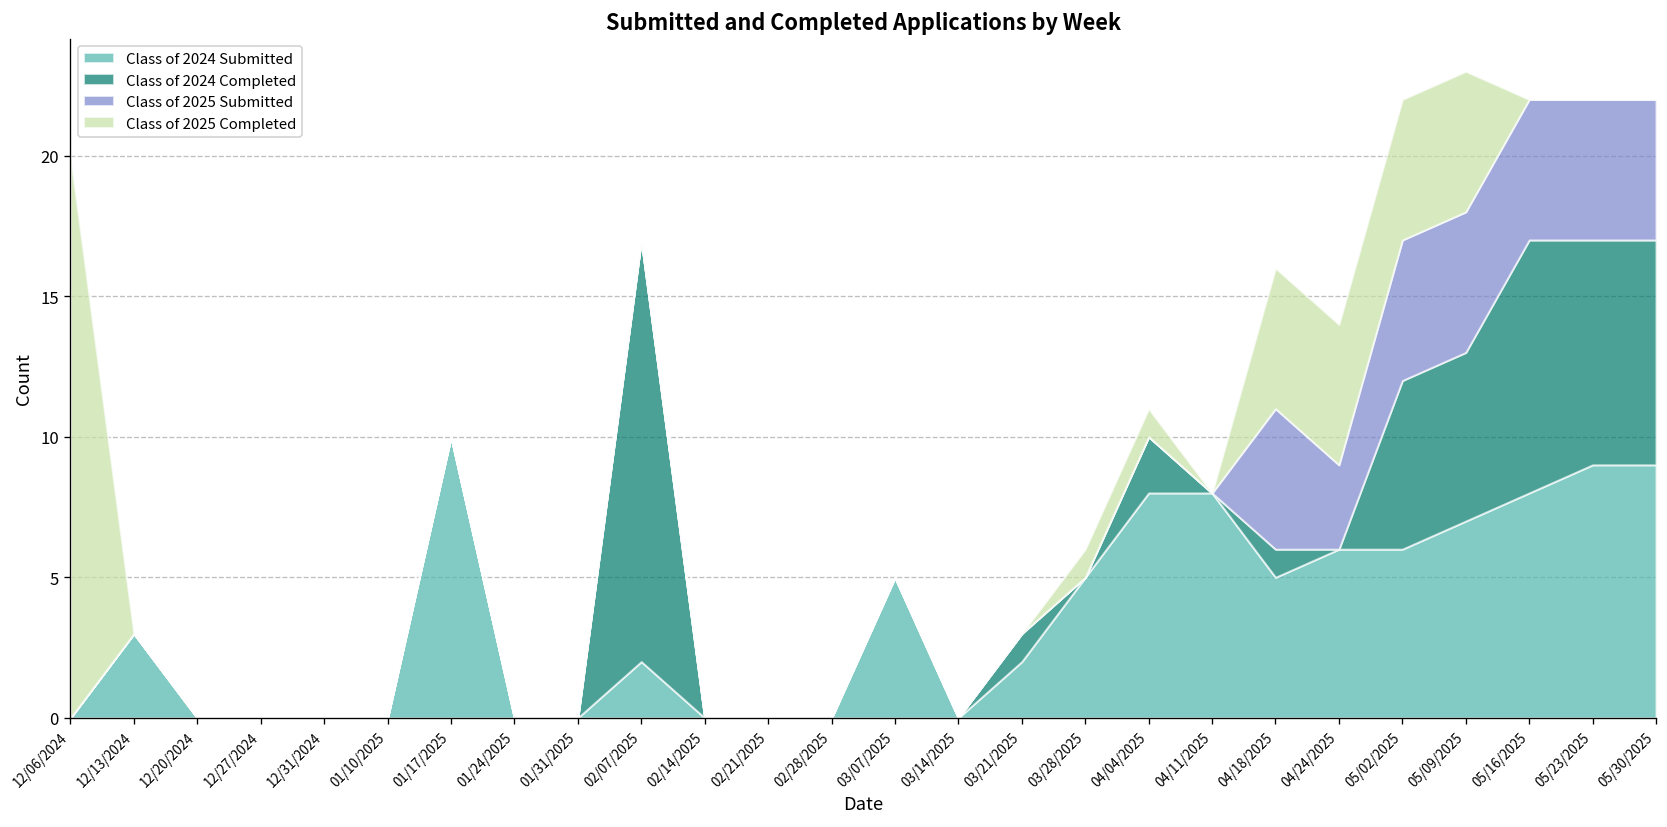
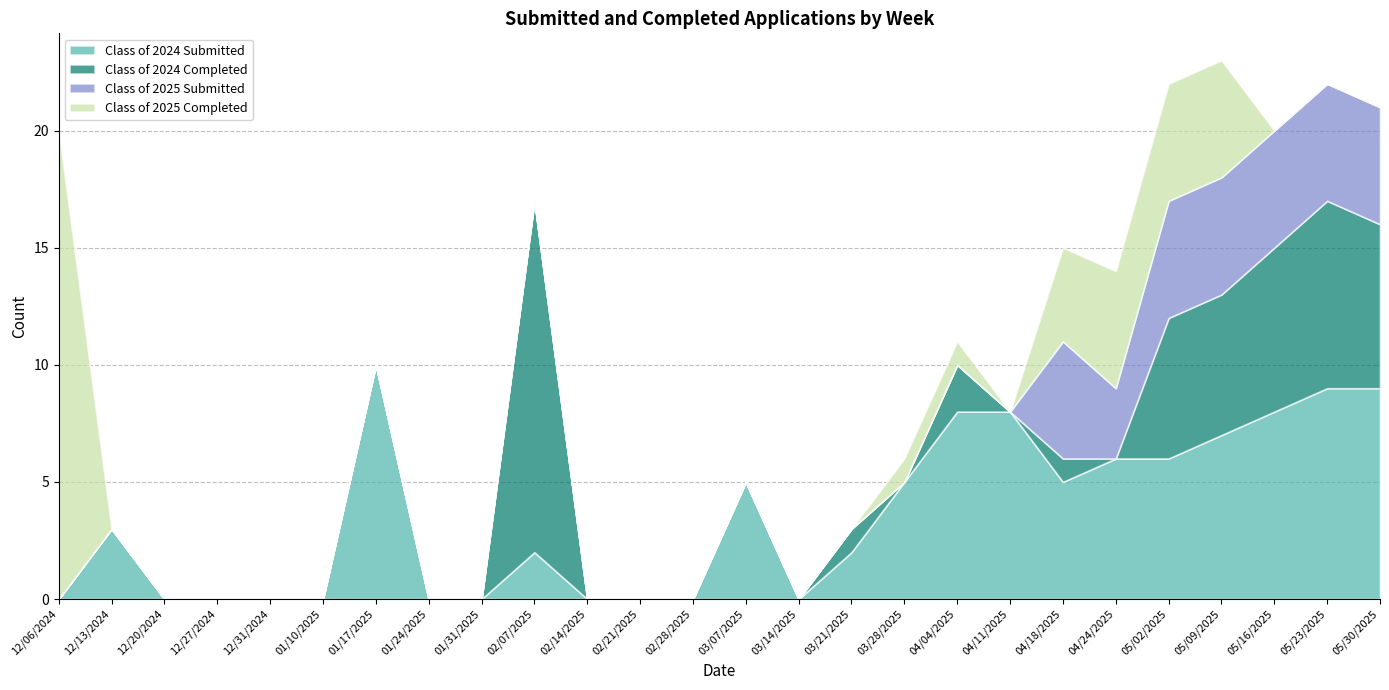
  {
    "Class of 2024 Submitted": {
      "02/07/2025": 2,
      "03/21/2025": 2,
      "04/04/2025": 8,
      "04/18/2025": 5,
      "05/02/2025": 6,
      "05/09/2025": 7,
      "05/16/2025": 8,
      "05/23/2025": 9,
      "05/30/2025": 9
    },
    "Class of 2024 Completed": {
      "04/18/2025": 1,
      "05/02/2025": 6,
      "05/09/2025": 6,
-     "05/16/2025": 9,
+     "05/16/2025": 7,
      "05/23/2025": 8,
-     "05/30/2025": 8
+     "05/30/2025": 7
    },
    "Class of 2025 Submitted": {
      "04/18/2025": 5,
      "04/24/2025": 3,
      "05/02/2025": 5,
      "05/09/2025": 5
    },
    "Class of 2025 Completed": {
      "12/06/2024": 20,
      "03/28/2025": 1,
      "04/04/2025": 1,
-     "04/18/2025": 5,
+     "04/18/2025": 4,
      "04/24/2025": 5,
      "05/02/2025": 5,
      "05/09/2025": 5
    }
  }
